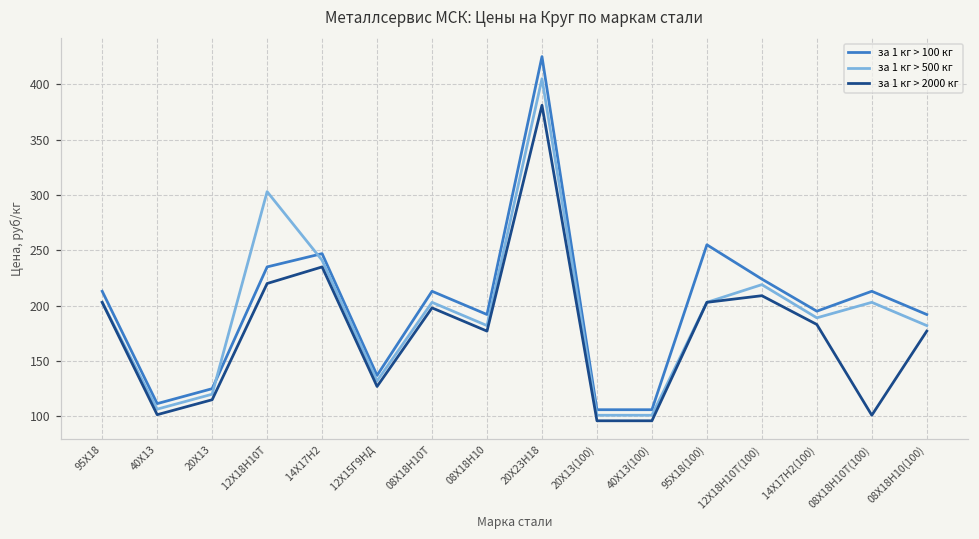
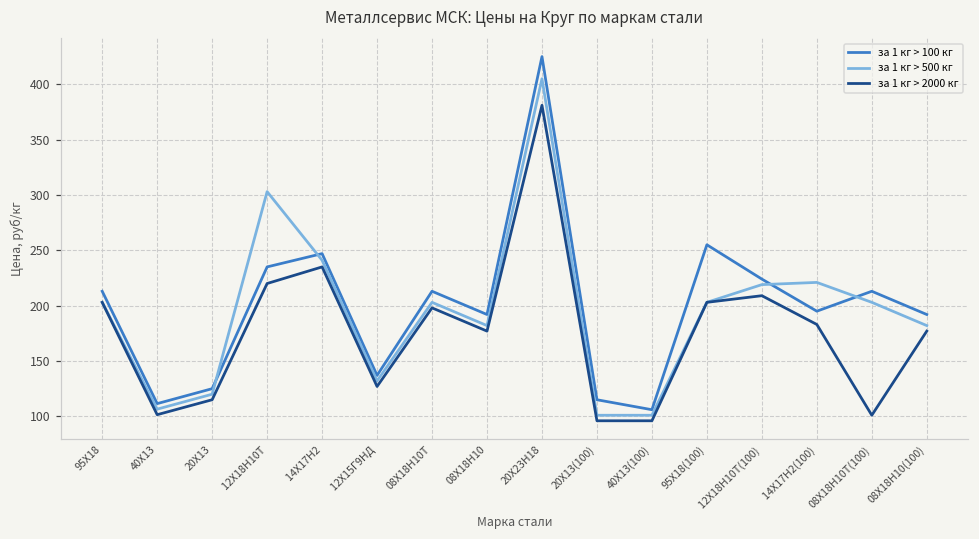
  {
    "за 1 кг > 100 кг": {
      "95Х18": 213,
      "40Х13": 112,
      "20Х13": 125,
      "12Х18Н10Т": 235,
      "14Х17Н2": 247,
      "12Х15Г9НД": 137,
      "08Х18Н10Т": 213,
      "08Х18Н10": 192,
      "20Х23Н18": 425,
-     "20Х13(100)": 106,
+     "20Х13(100)": 115,
      "40Х13(100)": 106,
      "95Х18(100)": 255,
      "12Х18Н10Т(100)": 224,
      "14Х17Н2(100)": 195,
      "08Х18Н10Т(100)": 213,
      "08Х18Н10(100)": 192
    },
    "за 1 кг > 500 кг": {
      "40Х13": 107,
      "20Х13": 120,
      "12Х18Н10Т": 303,
      "14Х17Н2": 241,
      "12Х15Г9НД": 132,
      "08Х18Н10Т": 203,
      "08Х18Н10": 182,
      "20Х23Н18": 405,
      "20Х13(100)": 101,
      "40Х13(100)": 101,
      "12Х18Н10Т(100)": 219,
-     "14Х17Н2(100)": 189,
+     "14Х17Н2(100)": 221,
      "08Х18Н10Т(100)": 203,
      "08Х18Н10(100)": 182
    },
    "за 1 кг > 2000 кг": {
      "40Х13": 102,
      "20Х13": 115,
      "12Х18Н10Т": 220,
      "14Х17Н2": 235,
      "12Х15Г9НД": 127,
      "08Х18Н10Т": 198,
      "08Х18Н10": 177,
      "20Х23Н18": 381,
      "20Х13(100)": 96,
      "40Х13(100)": 96,
      "12Х18Н10Т(100)": 209,
      "14Х17Н2(100)": 183,
      "08Х18Н10Т(100)": 101,
      "08Х18Н10(100)": 177
    }
  }
